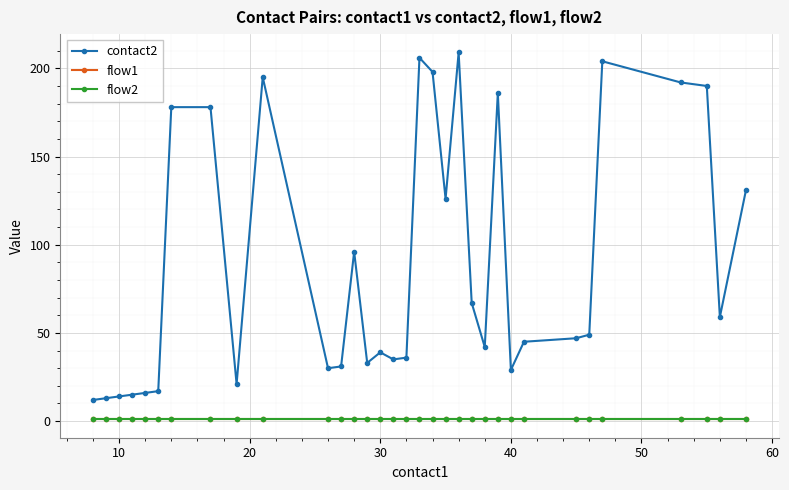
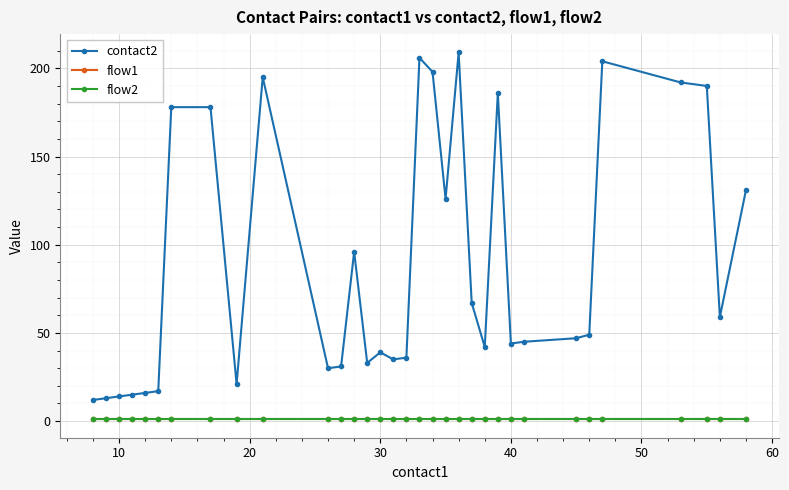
  {
    "contact2": {
      "10": 14,
      "30": 39,
-     "40": 29
+     "40": 44
    },
    "flow2": {
      "10": 1,
      "30": 1,
      "40": 1
    }
  }
